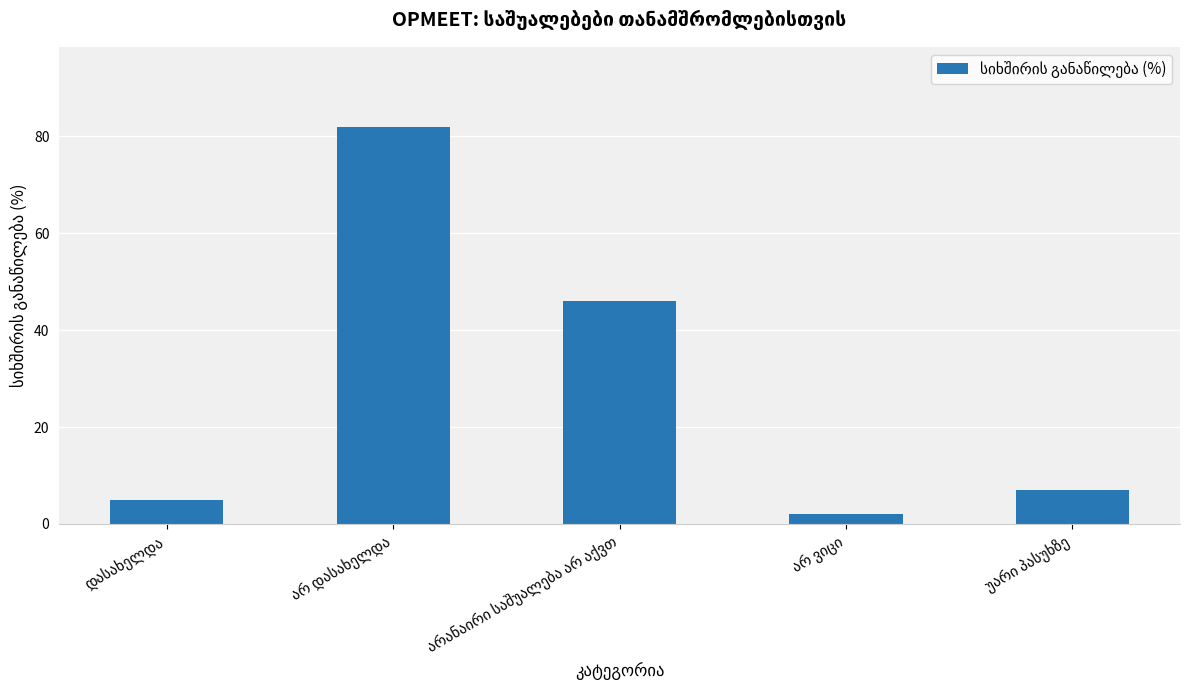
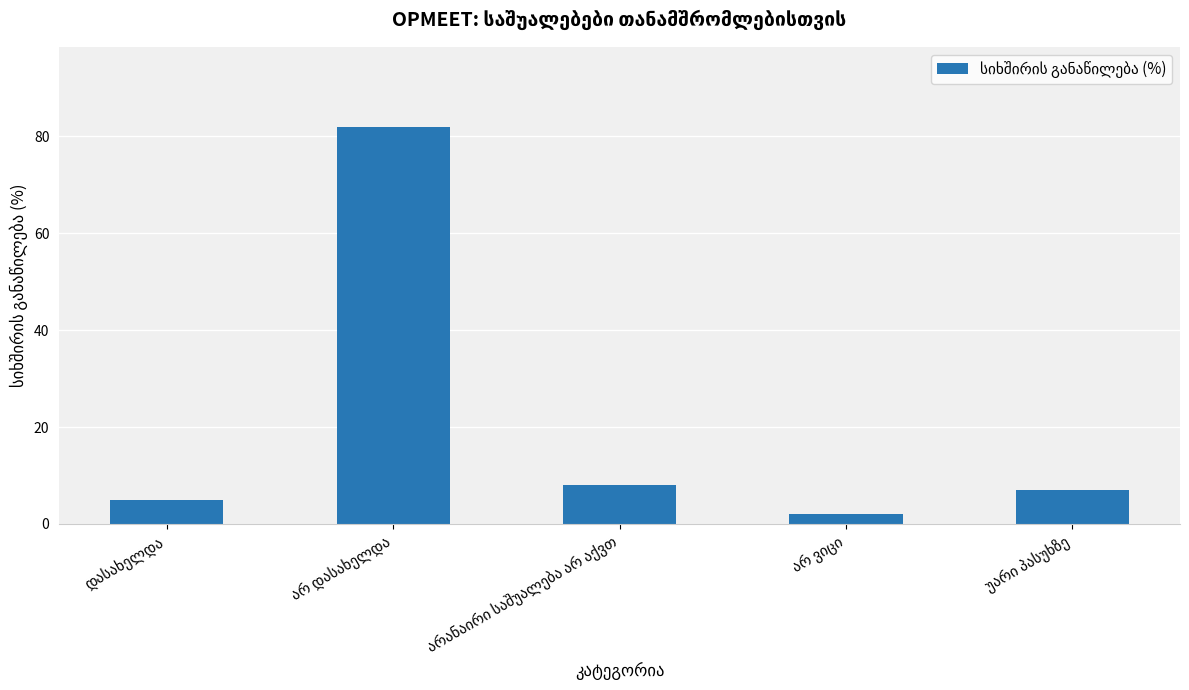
  {
    "დასახელდა": 5,
    "არ დასახელდა": 82,
-   "არანაირი საშუალება არ აქვთ": 46,
+   "არანაირი საშუალება არ აქვთ": 8,
    "არ ვიცი": 2,
    "უარი პასუხზე": 7
  }
